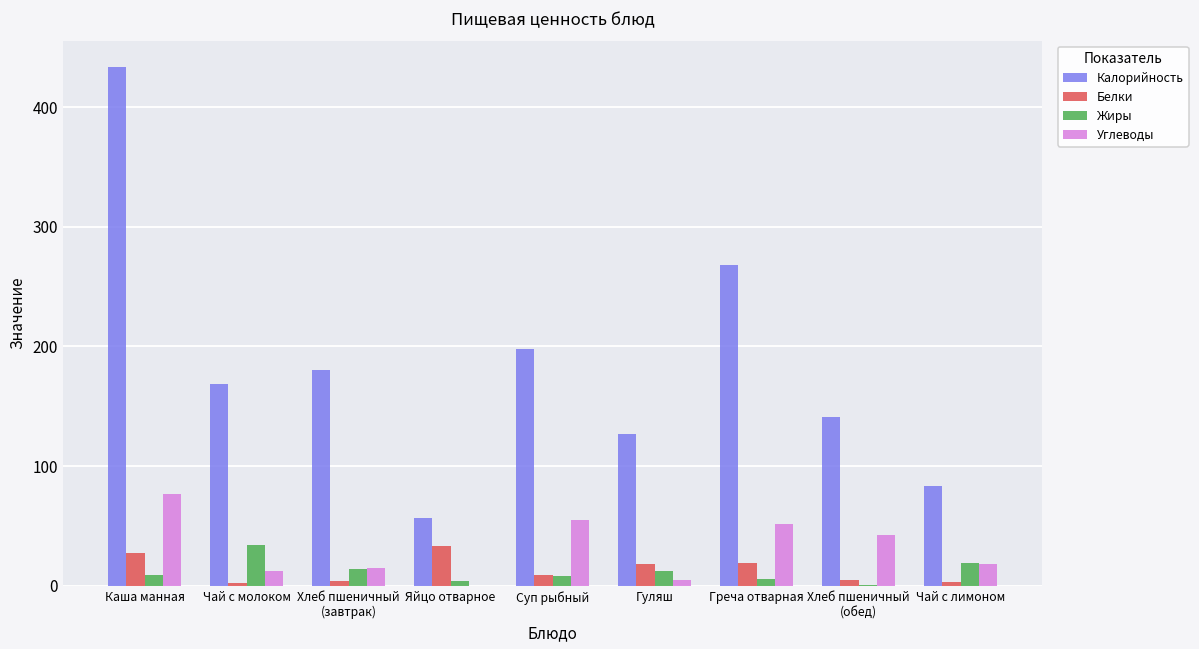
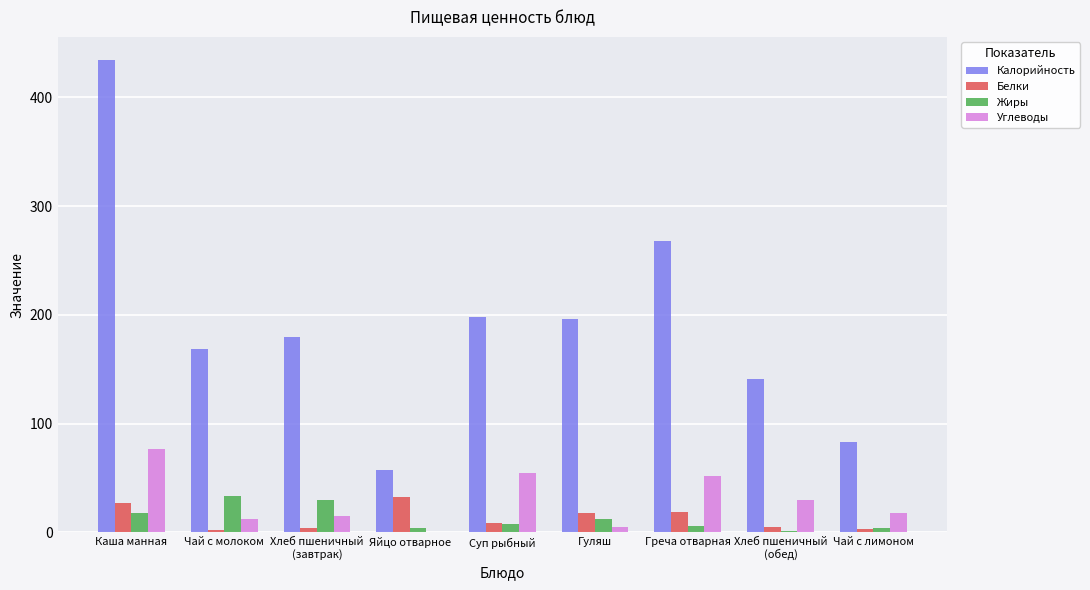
  {
    "Калорийность": {
      "Каша манная": 434,
      "Чай с молоком": 169,
      "Хлеб пшеничный (завтрак)": 180,
      "Яйцо отварное": 57,
      "Суп рыбный": 198,
-     "Гуляш": 127,
+     "Гуляш": 196,
      "Греча отварная": 268,
      "Хлеб пшеничный (обед)": 141,
      "Чай с лимоном": 83
    },
    "Белки": {
      "Каша манная": 27,
      "Хлеб пшеничный (завтрак)": 4,
      "Яйцо отварное": 33,
      "Суп рыбный": 9,
      "Гуляш": 18,
      "Греча отварная": 19,
      "Хлеб пшеничный (обед)": 5,
      "Чай с лимоном": 3
    },
    "Жиры": {
-     "Каша манная": 9,
+     "Каша манная": 18,
      "Чай с молоком": 34,
-     "Хлеб пшеничный (завтрак)": 14,
+     "Хлеб пшеничный (завтрак)": 30,
      "Яйцо отварное": 4,
      "Суп рыбный": 8,
      "Гуляш": 12,
      "Греча отварная": 6,
-     "Чай с лимоном": 19
+     "Чай с лимоном": 4
    },
    "Углеводы": {
      "Каша манная": 77,
      "Чай с молоком": 12,
      "Хлеб пшеничный (завтрак)": 15,
      "Яйцо отварное": 0,
      "Суп рыбный": 55,
      "Гуляш": 5,
      "Греча отварная": 52,
-     "Хлеб пшеничный (обед)": 42,
+     "Хлеб пшеничный (обед)": 30,
      "Чай с лимоном": 18
    }
  }
